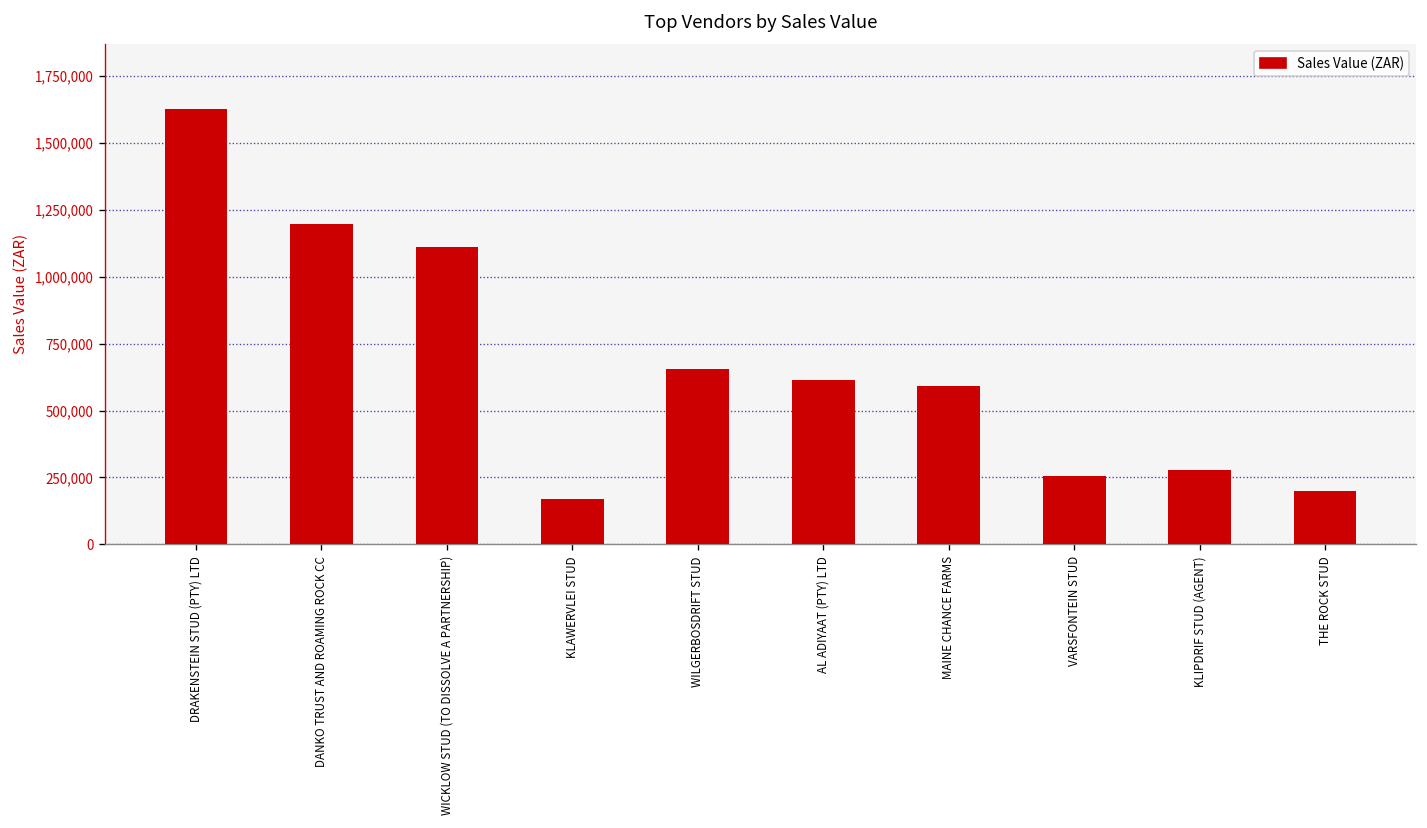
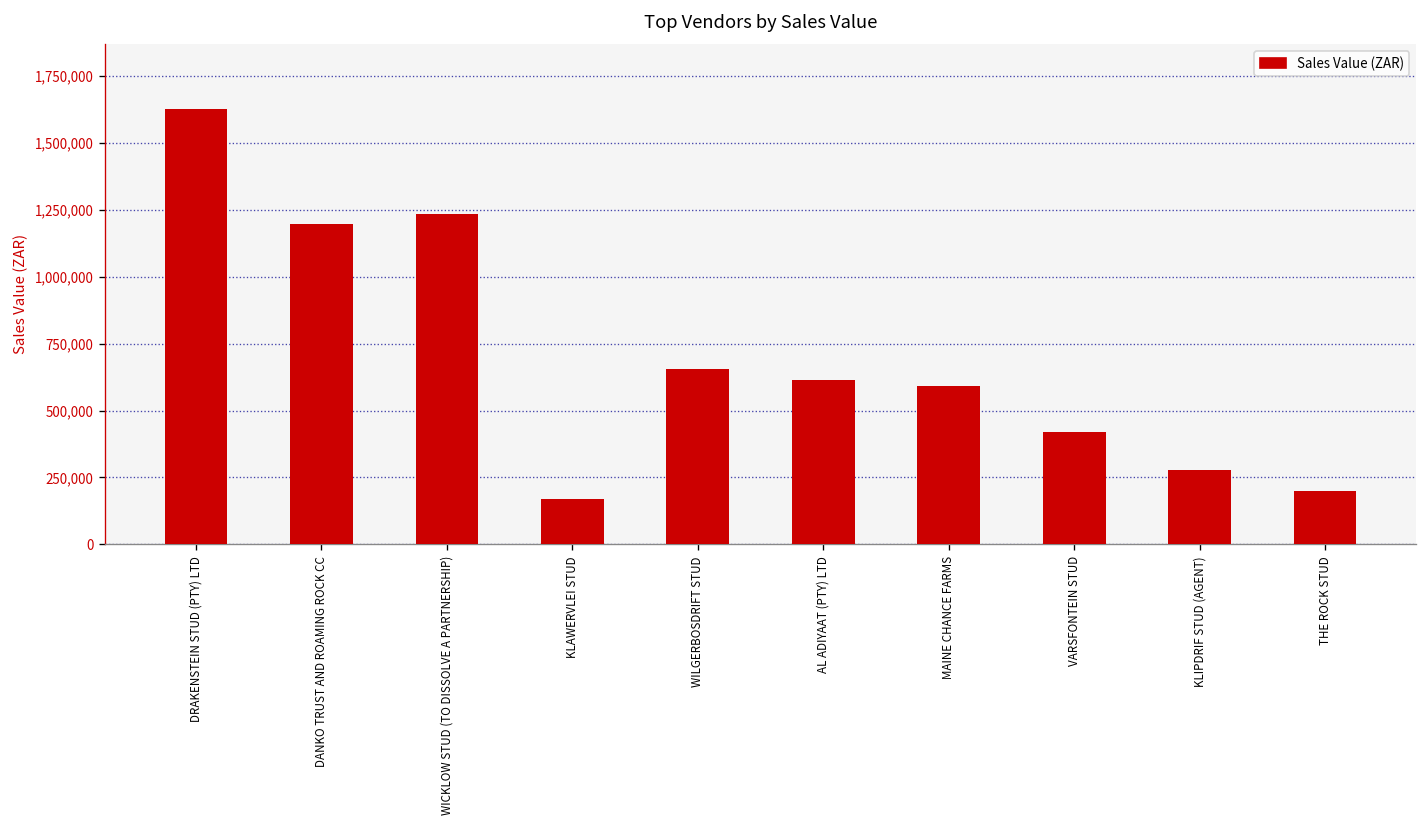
  {
    "DRAKENSTEIN STUD (PTY) LTD": "1,630,000",
    "DANKO TRUST AND ROAMING ROCK CC": "1,200,000",
-   "WICKLOW STUD (TO DISSOLVE A PARTNERSHIP)": "1,110,000",
+   "WICKLOW STUD (TO DISSOLVE A PARTNERSHIP)": "1,230,000",
    "KLAWERVLEI STUD": "170,000",
    "WILGERBOSDRIFT STUD": "660,000",
    "AL ADIYAAT (PTY) LTD": "620,000",
    "MAINE CHANCE FARMS": "590,000",
-   "VARSFONTEIN STUD": "260,000",
+   "VARSFONTEIN STUD": "420,000",
    "KLIPDRIF STUD (AGENT)": "280,000",
    "THE ROCK STUD": "200,000"
  }
